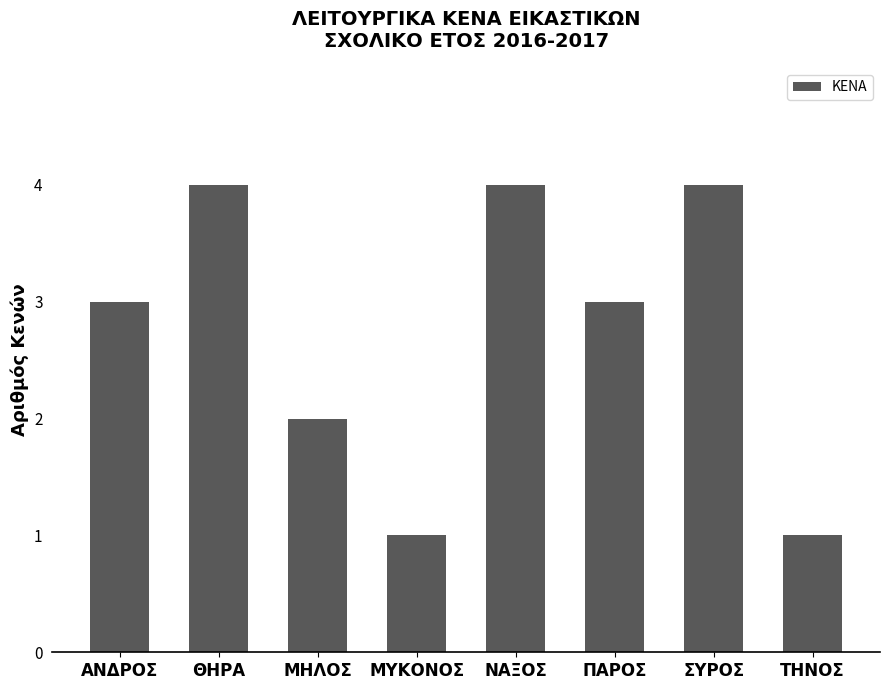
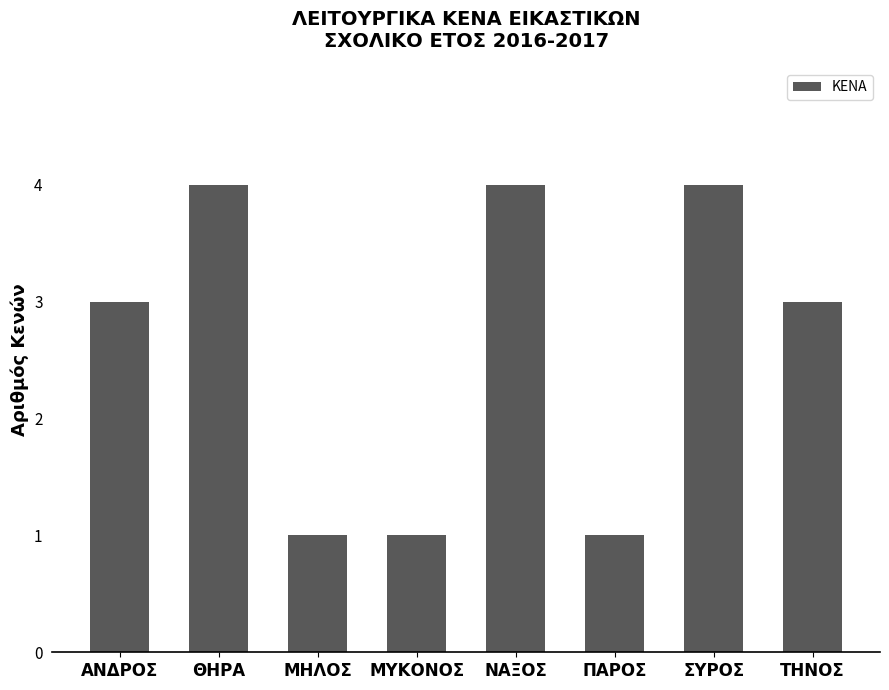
  {
    "ΑΝΔΡΟΣ": 3,
    "ΘΗΡΑ": 4,
-   "ΜΗΛΟΣ": 2,
+   "ΜΗΛΟΣ": 1,
    "ΜΥΚΟΝΟΣ": 1,
    "ΝΑΞΟΣ": 4,
-   "ΠΑΡΟΣ": 3,
+   "ΠΑΡΟΣ": 1,
    "ΣΥΡΟΣ": 4,
-   "ΤΗΝΟΣ": 1
+   "ΤΗΝΟΣ": 3
  }
